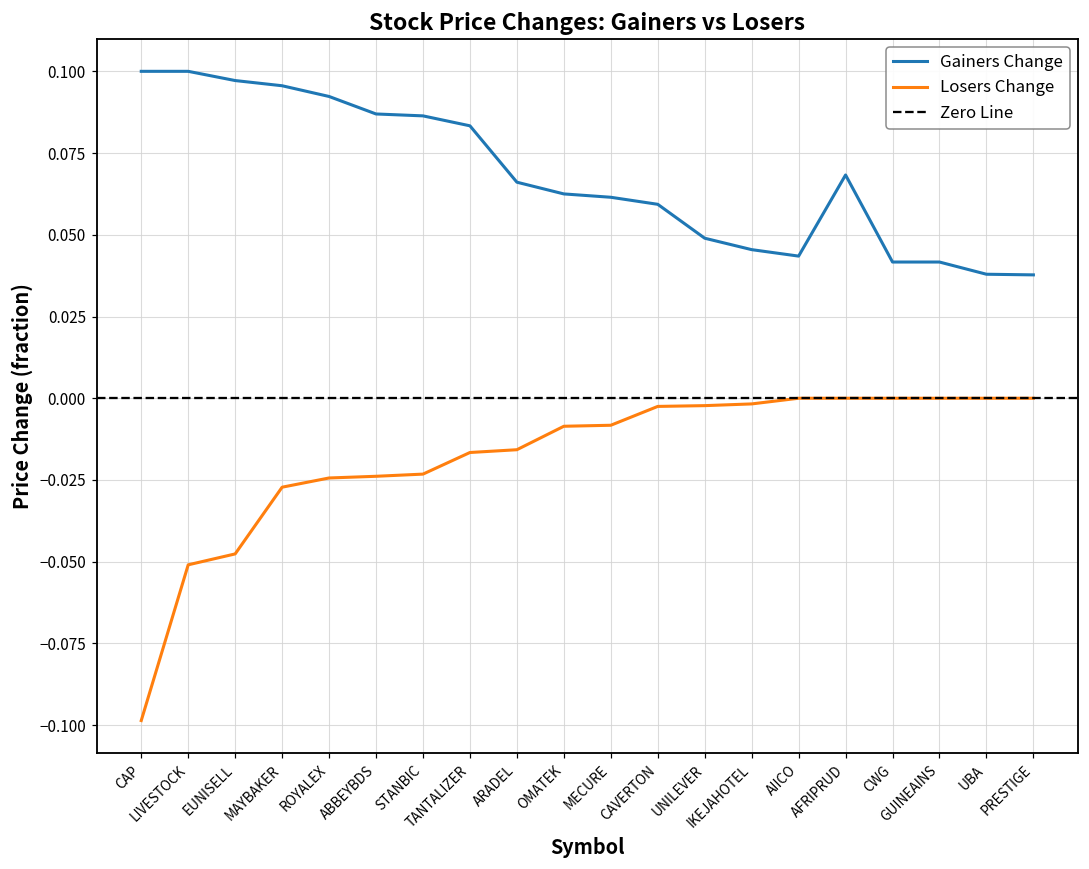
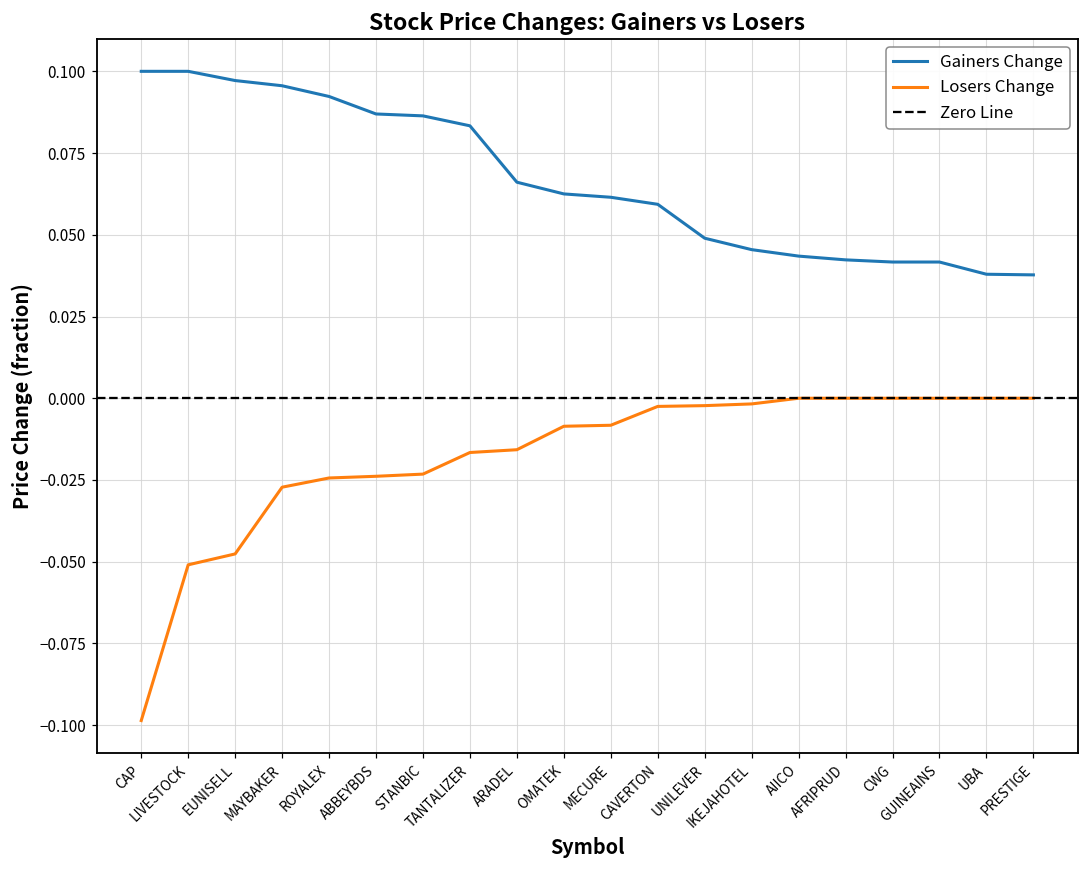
  {
    "Gainers Change": {
      "CAP": 0.100,
      "LIVESTOCK": 0.100,
      "EUNISELL": 0.097,
      "MAYBAKER": 0.096,
      "ROYALEX": 0.092,
      "ABBEYBDS": 0.087,
      "STANBIC": 0.086,
      "TANTALIZER": 0.083,
      "ARADEL": 0.066,
      "OMATEK": 0.063,
      "MECURE": 0.061,
      "CAVERTON": 0.059,
      "UNILEVER": 0.049,
      "IKEJAHOTEL": 0.045,
      "AIICO": 0.043,
-     "AFRIPRUD": 0.068,
+     "AFRIPRUD": 0.042,
      "CWG": 0.042,
      "GUINEAINS": 0.042,
      "UBA": 0.038,
      "PRESTIGE": 0.038
    },
    "Losers Change": {
      "CAP": -0.099,
      "LIVESTOCK": -0.051,
      "EUNISELL": -0.048,
      "MAYBAKER": -0.027,
      "ROYALEX": -0.024,
      "ABBEYBDS": -0.024,
      "STANBIC": -0.023,
      "TANTALIZER": -0.017,
      "ARADEL": -0.016,
      "OMATEK": -0.009,
      "MECURE": -0.008,
      "CAVERTON": -0.003,
      "UNILEVER": -0.002,
      "IKEJAHOTEL": -0.002,
      "AIICO": 0.000,
      "AFRIPRUD": 0.000,
      "CWG": 0.000,
      "GUINEAINS": 0.000,
      "UBA": 0.000,
      "PRESTIGE": 0.000
    }
  }
